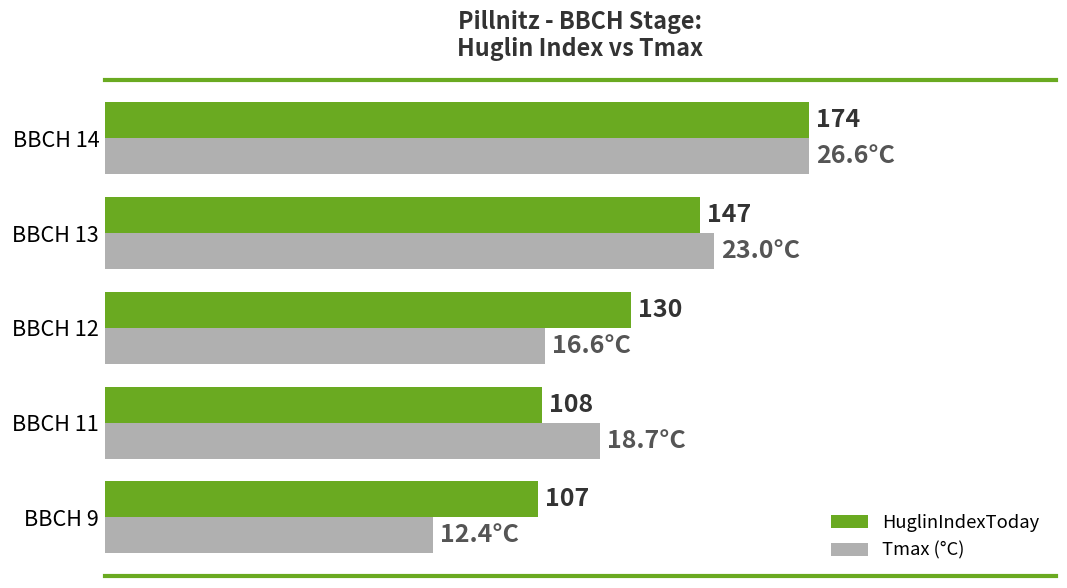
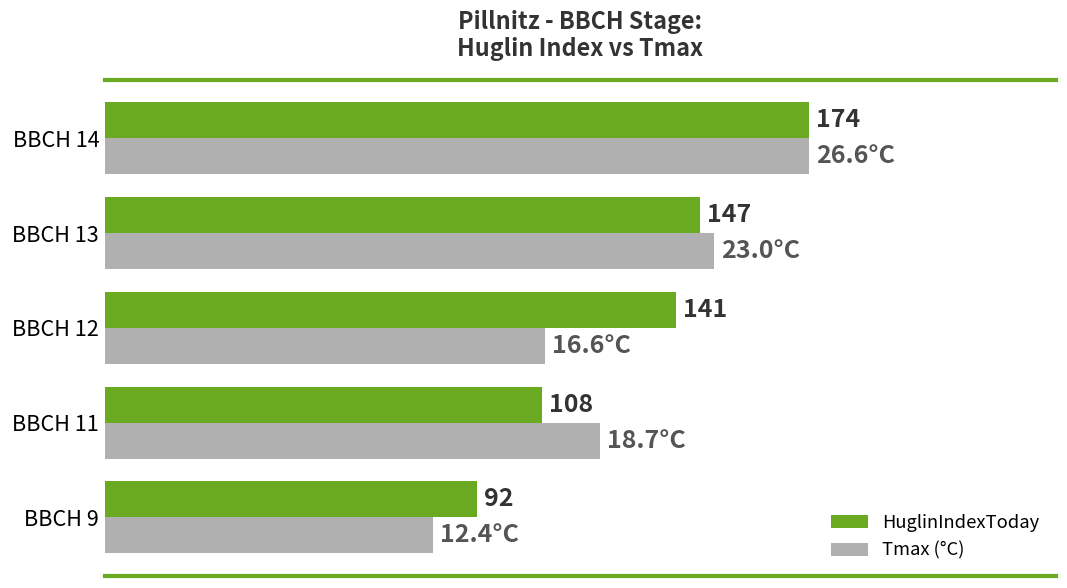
  {
    "HuglinIndexToday": {
      "BBCH 14": 174,
      "BBCH 13": 147,
-     "BBCH 12": 130,
+     "BBCH 12": 141,
      "BBCH 11": 108,
-     "BBCH 9": 107
+     "BBCH 9": 92
    }
  }
